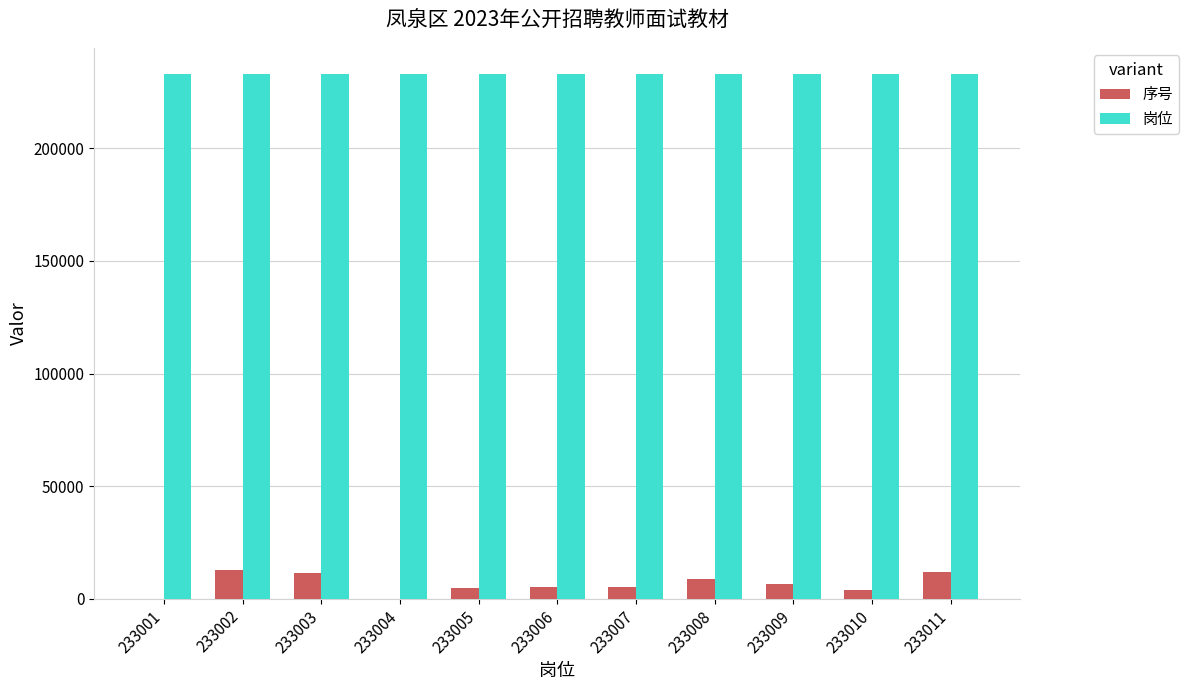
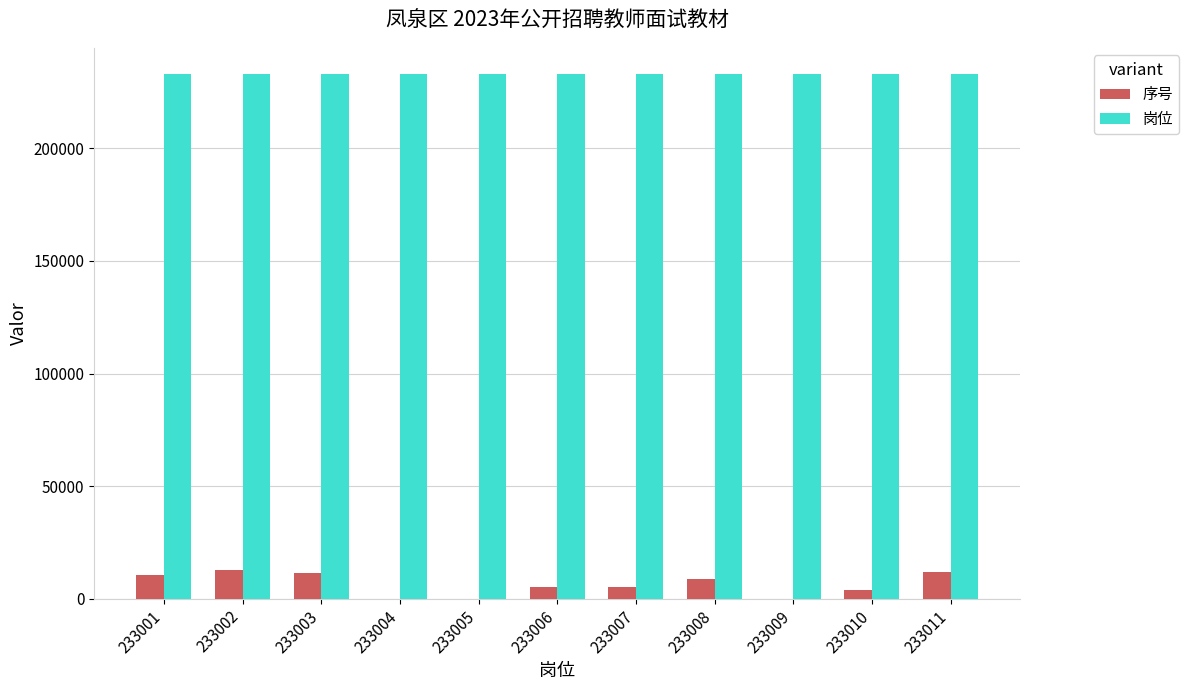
  {
    "序号": {
-     "233001": 0,
+     "233001": 11000,
      "233002": 13000,
      "233003": 11000,
-     "233005": 5000,
+     "233005": 0,
      "233006": 5000,
      "233007": 5000,
      "233008": 9000,
-     "233009": 6000,
+     "233009": 0,
      "233010": 4000,
      "233011": 12000
    },
    "岗位": {
      "233001": 233000,
      "233002": 233000,
      "233003": 233000,
      "233004": 233000,
      "233005": 233000,
      "233006": 233000,
      "233007": 233000,
      "233008": 233000,
      "233009": 233000,
      "233010": 233000,
      "233011": 233000
    }
  }
